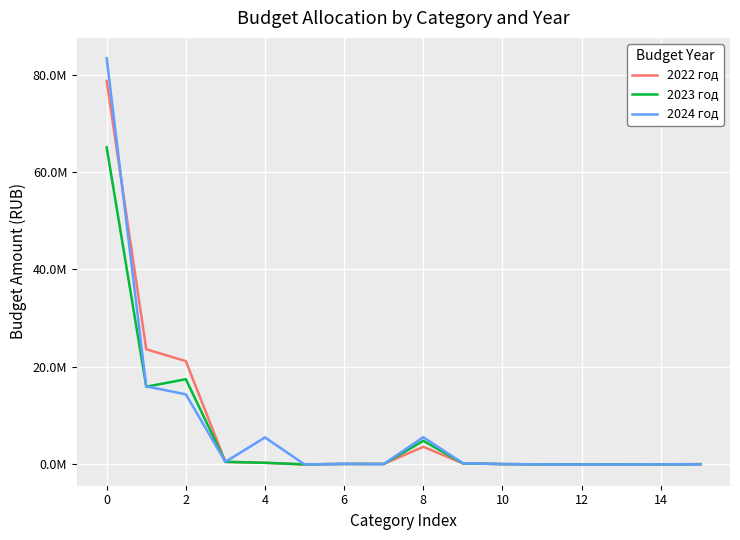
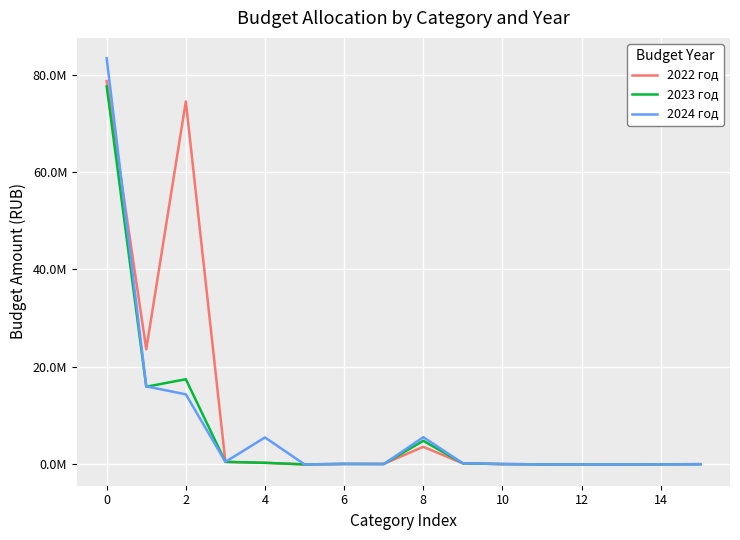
  {
    "2022 год": {
      "0": 79000000,
-     "2": 21000000,
+     "2": 74000000,
      "8": 4000000
    },
    "2023 год": {
-     "0": 65000000,
+     "0": 78000000,
      "2": 17000000,
      "8": 5000000
    },
    "2024 год": {
      "0": 83000000,
      "2": 14000000,
      "4": 6000000,
      "8": 6000000
    }
  }
